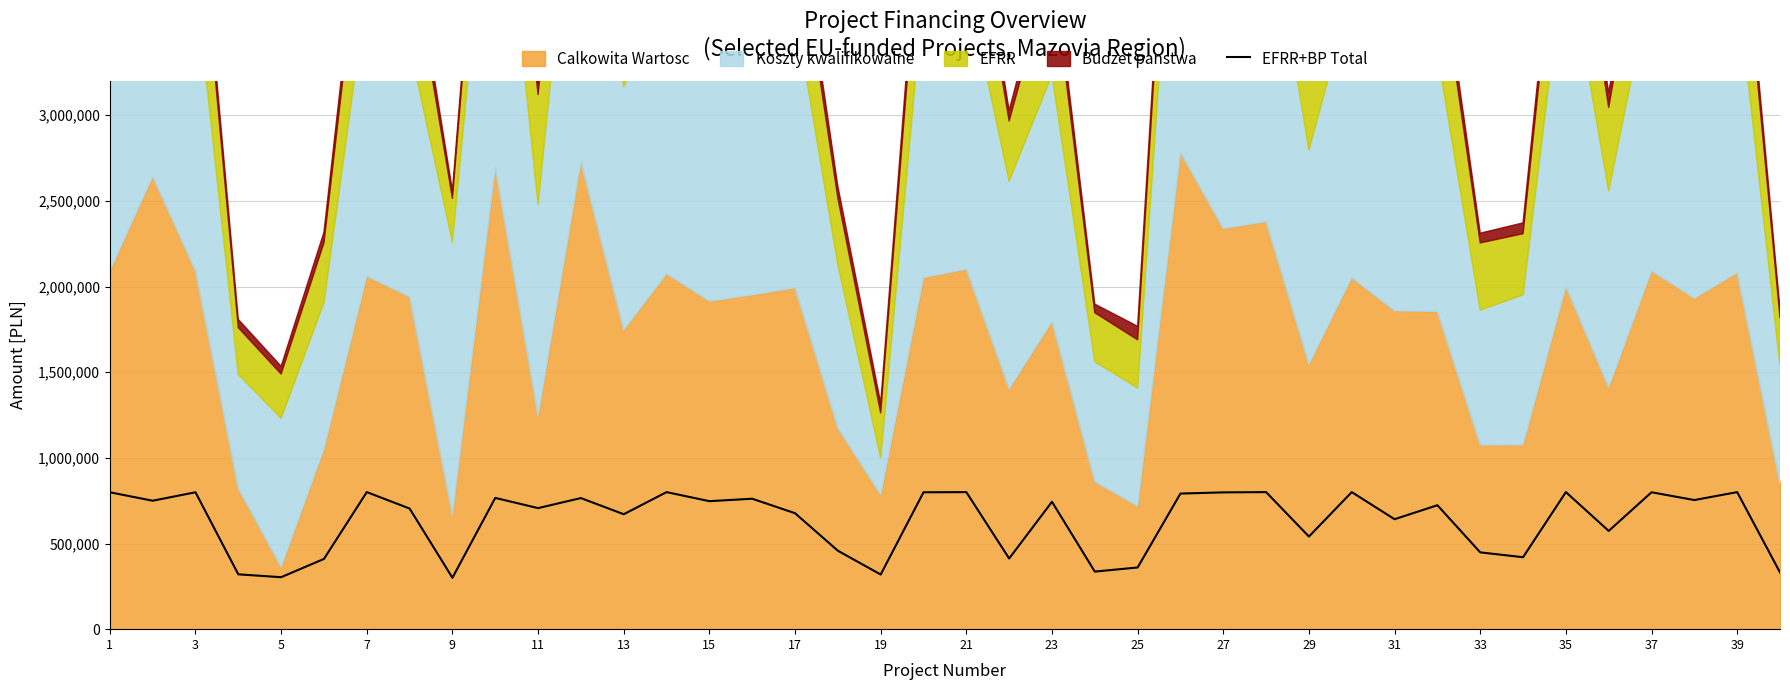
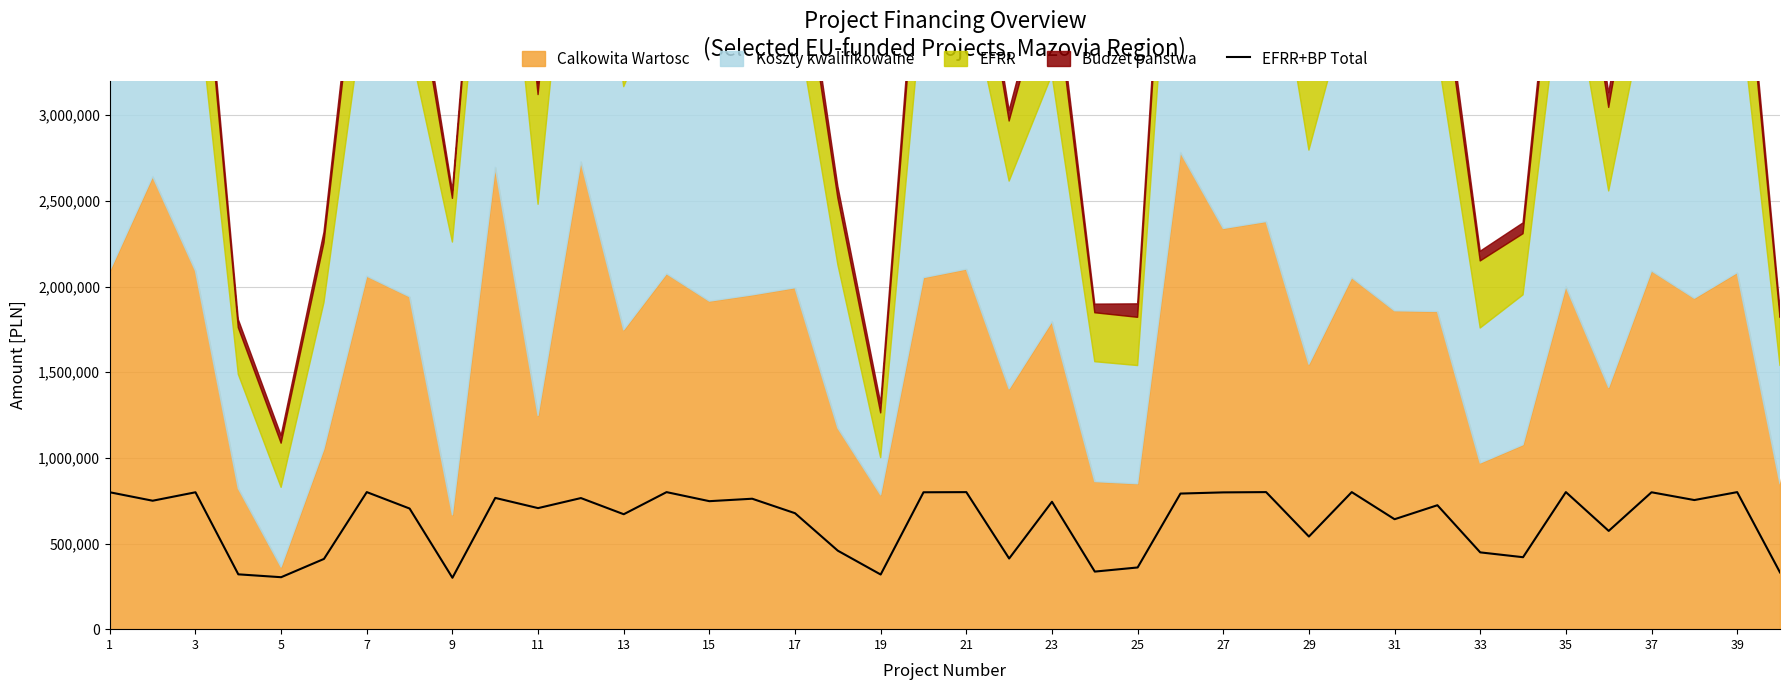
  {
    "EFRR+BP Total": {
      "1": "800,000",
      "3": "800,000",
      "5": "300,000",
      "7": "800,000",
      "9": "300,000",
      "11": "710,000",
      "13": "670,000",
      "15": "750,000",
      "17": "680,000",
      "19": "320,000",
      "21": "800,000",
      "23": "740,000",
      "25": "360,000",
      "27": "800,000",
      "29": "540,000",
      "31": "640,000",
      "33": "450,000",
      "35": "800,000",
      "37": "800,000",
      "39": "800,000"
    },
    "Calkowita Wartosc": {
      "1": "2,090,000",
      "3": "2,090,000",
      "5": "360,000",
      "7": "2,060,000",
      "9": "670,000",
      "11": "1,250,000",
      "13": "1,750,000",
      "15": "1,910,000",
      "17": "1,990,000",
      "19": "780,000",
      "21": "2,100,000",
      "23": "1,800,000",
-     "25": "720,000",
+     "25": "850,000",
      "27": "2,340,000",
      "29": "1,550,000",
      "31": "1,860,000",
-     "33": "1,070,000",
+     "33": "970,000",
      "35": "2,000,000",
      "37": "2,090,000",
      "39": "2,080,000"
    },
    "Koszty kwalifikowalne": {
-     "5": "870,000",
+     "5": "470,000",
      "9": "1,590,000",
      "11": "1,230,000",
      "13": "1,420,000",
      "19": "220,000",
      "25": "690,000",
      "29": "1,250,000",
      "33": "790,000"
    },
    "EFRR": {
      "5": "260,000",
      "9": "260,000",
      "11": "640,000",
      "19": "260,000",
      "25": "280,000",
      "33": "390,000"
    },
    "Budzet panstwa": {
      "5": "50,000",
      "9": "50,000",
      "11": "70,000",
      "19": "60,000",
      "25": "80,000",
      "33": "60,000"
    }
  }
